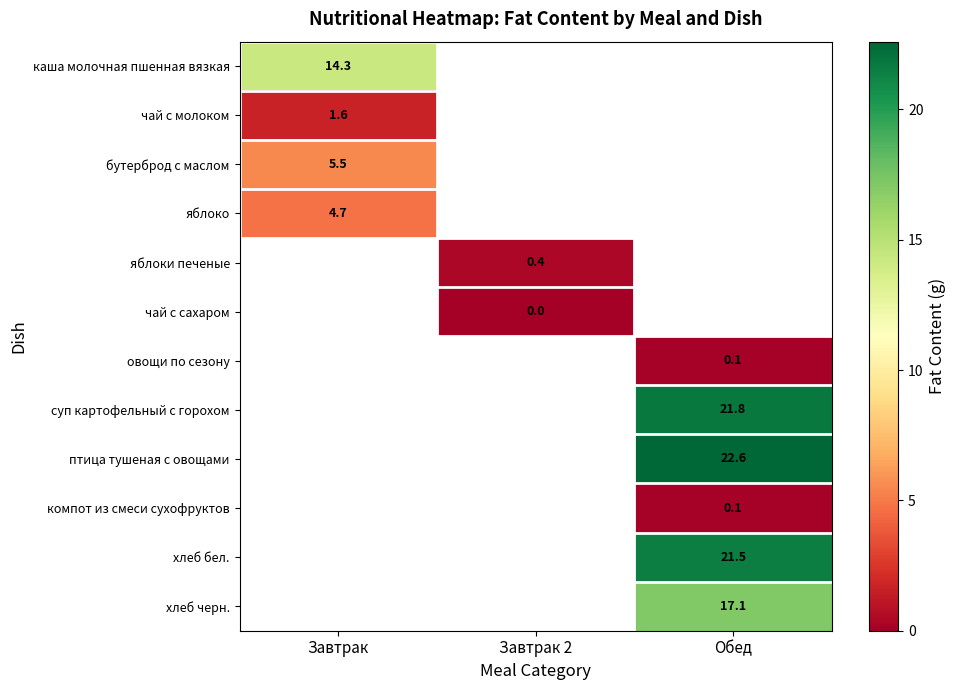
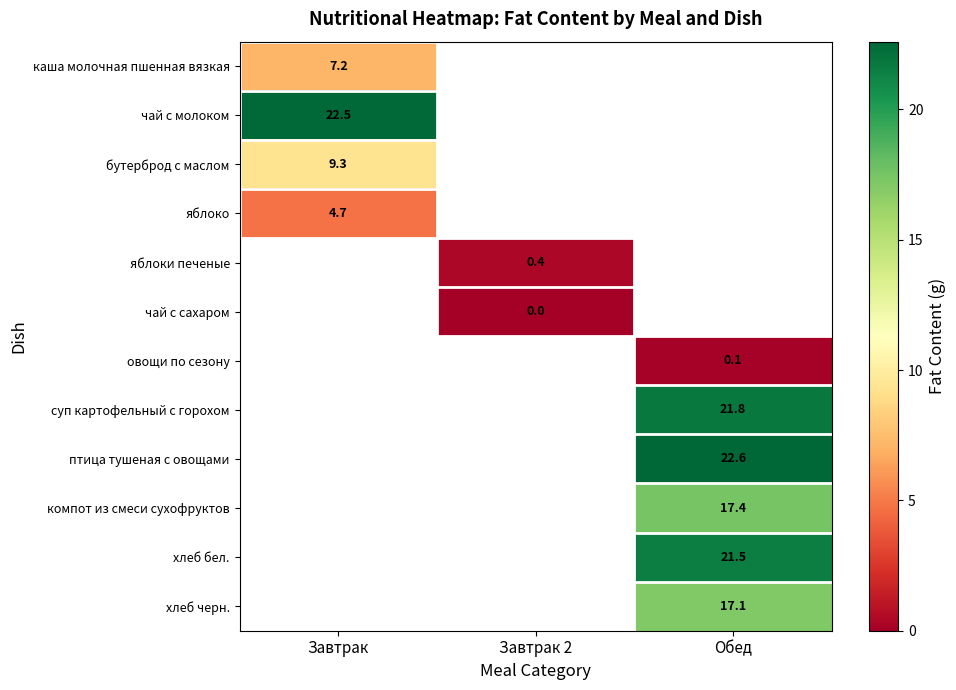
  {
    "каша молочная пшенная вязкая": {
-     "Завтрак": 14.3
+     "Завтрак": 7.2
    },
    "чай с молоком": {
-     "Завтрак": 1.6
+     "Завтрак": 22.5
    },
    "бутерброд с маслом": {
-     "Завтрак": 5.5
+     "Завтрак": 9.3
    },
    "яблоко": {
      "Завтрак": 4.7
    },
    "яблоки печеные": {
      "Завтрак 2": 0.4
    },
    "чай с сахаром": {
      "Завтрак 2": 0.0
    },
    "овощи по сезону": {
      "Обед": 0.1
    },
    "суп картофельный с горохом": {
      "Обед": 21.8
    },
    "птица тушеная с овощами": {
      "Обед": 22.6
    },
    "компот из смеси сухофруктов": {
-     "Обед": 0.1
+     "Обед": 17.4
    },
    "хлеб бел.": {
      "Обед": 21.5
    },
    "хлеб черн.": {
      "Обед": 17.1
    }
  }
